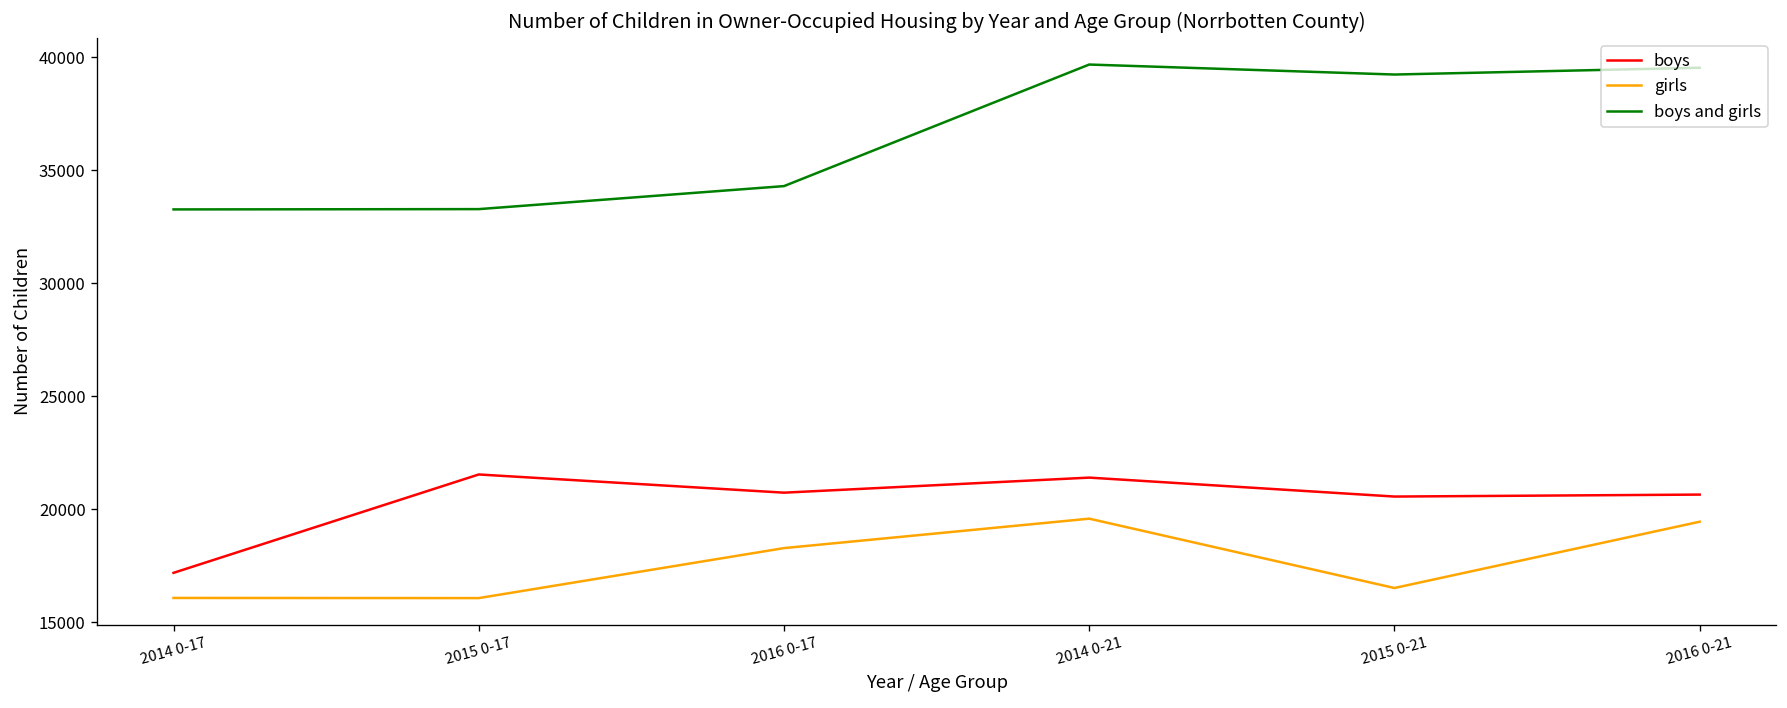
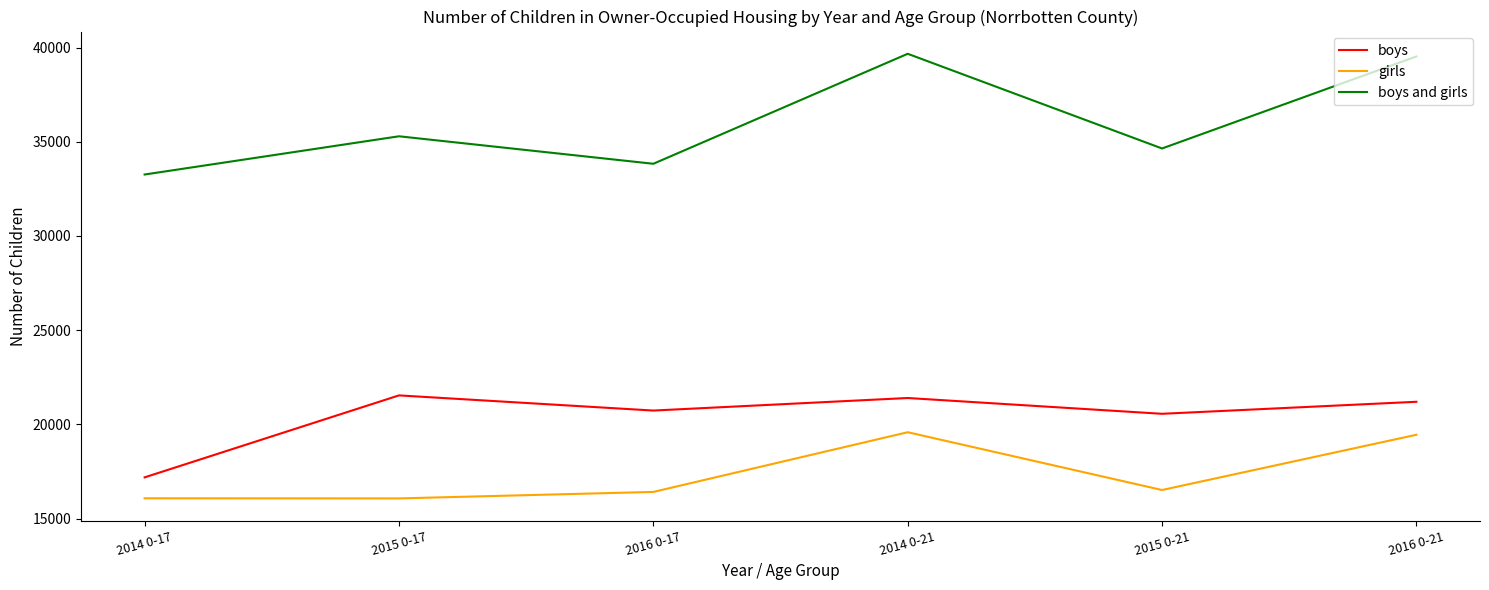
  {
    "boys": {
      "2014 0-17": 17200,
      "2015 0-17": 21500,
      "2016 0-17": 20700,
      "2014 0-21": 21400,
      "2015 0-21": 20600,
-     "2016 0-21": 20600
+     "2016 0-21": 21200
    },
    "girls": {
      "2014 0-17": 16100,
      "2015 0-17": 16100,
-     "2016 0-17": 18300,
+     "2016 0-17": 16400,
      "2014 0-21": 19600,
      "2015 0-21": 16500,
      "2016 0-21": 19400
    },
    "boys and girls": {
      "2014 0-17": 33300,
-     "2015 0-17": 33300,
-     "2016 0-17": 34300,
+     "2015 0-17": 35300,
+     "2016 0-17": 33800,
      "2014 0-21": 39700,
-     "2015 0-21": 39200
+     "2015 0-21": 34600
    }
  }
